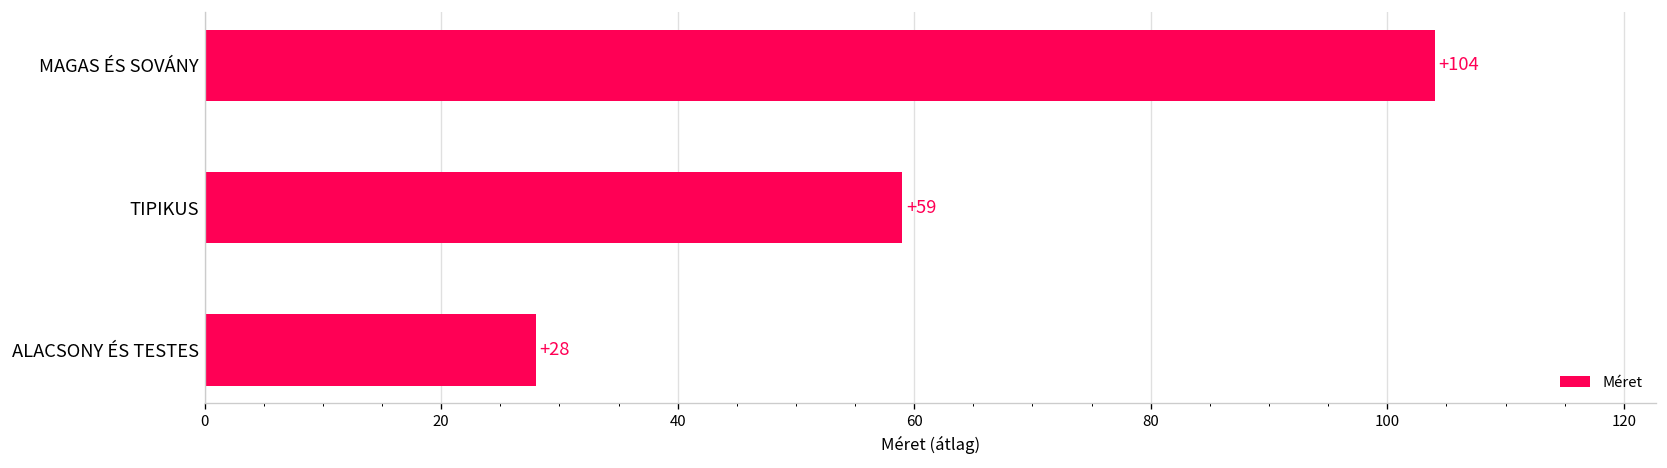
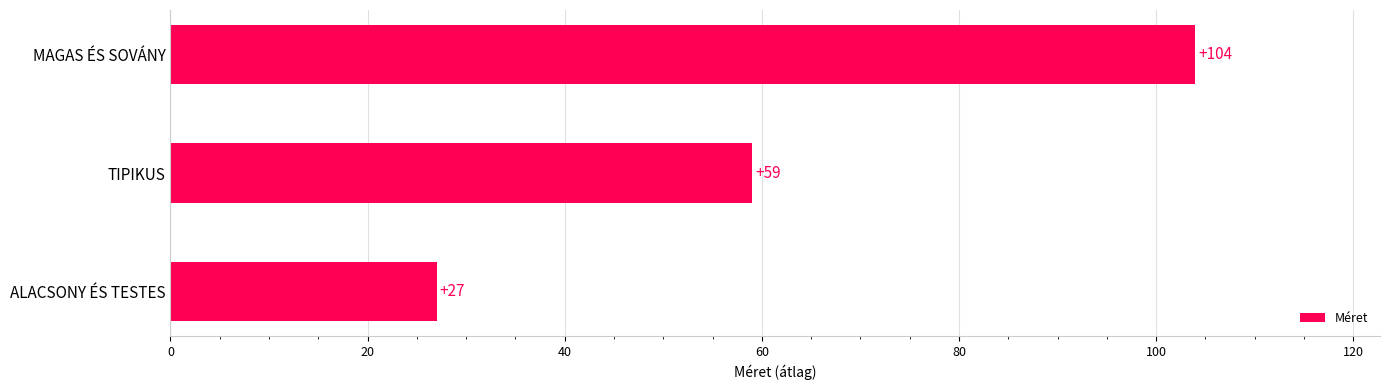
  {
    "MAGAS ÉS SOVÁNY": "+104",
    "TIPIKUS": "+59",
-   "ALACSONY ÉS TESTES": "+28"
+   "ALACSONY ÉS TESTES": "+27"
  }
